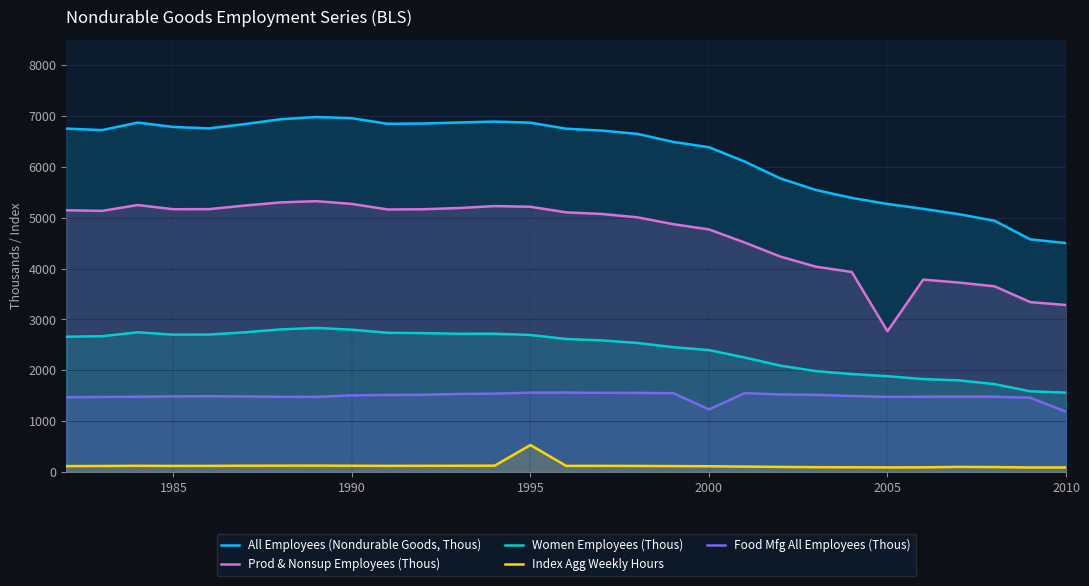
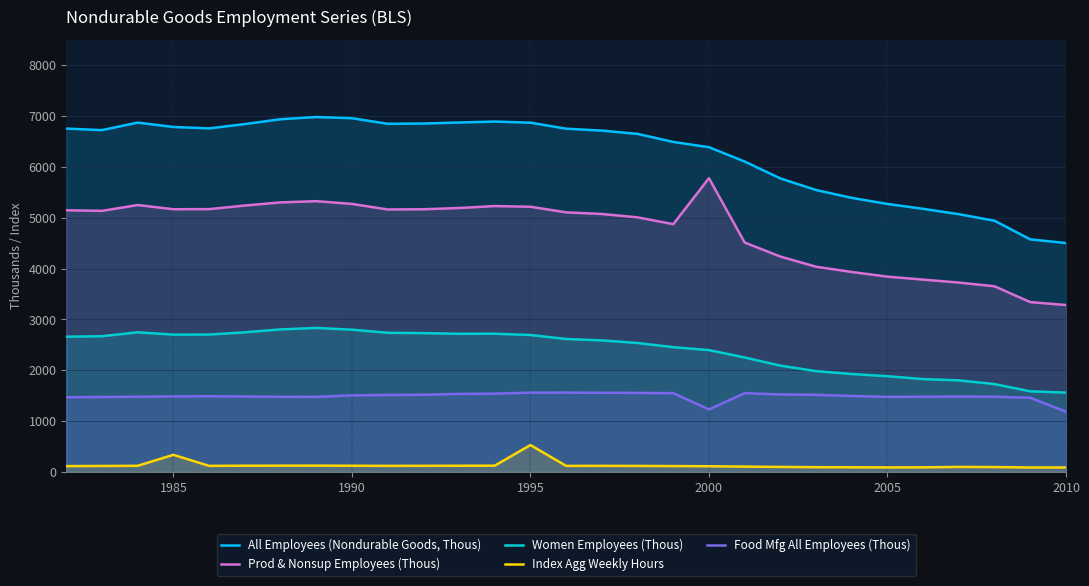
  {
    "Prod & Nonsup Employees (Thous)": {
      "1985": 5200,
      "1990": 5300,
      "1995": 5200,
-     "2000": 4800,
-     "2005": 2800,
+     "2000": 5800,
+     "2005": 3800,
      "2010": 3300
    },
    "Index Agg Weekly Hours": {
-     "1985": 100,
+     "1985": 300,
      "1990": 100,
      "1995": 500,
      "2000": 100,
      "2005": 100,
      "2010": 100
    },
    "Food Mfg All Employees (Thous)": {
      "1985": 1500,
      "1990": 1500,
      "1995": 1600,
      "2000": 1200,
      "2005": 1500,
      "2010": 1200
    }
  }
